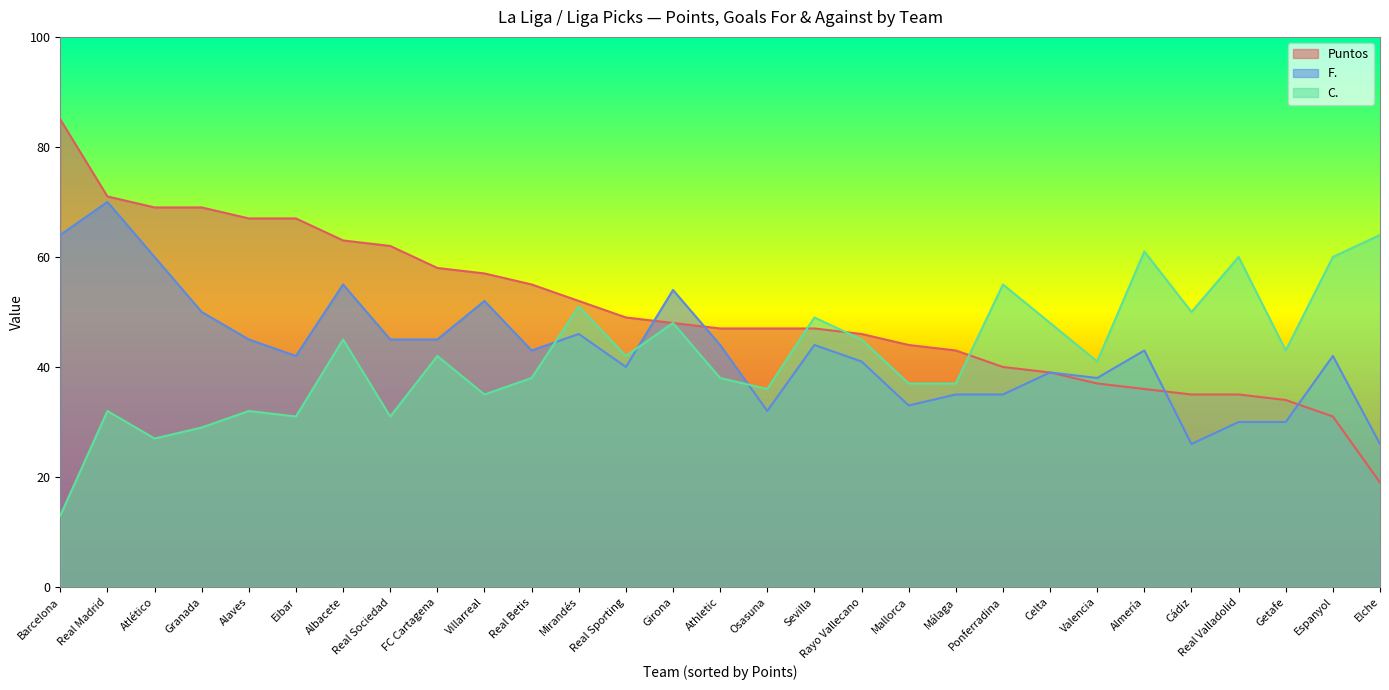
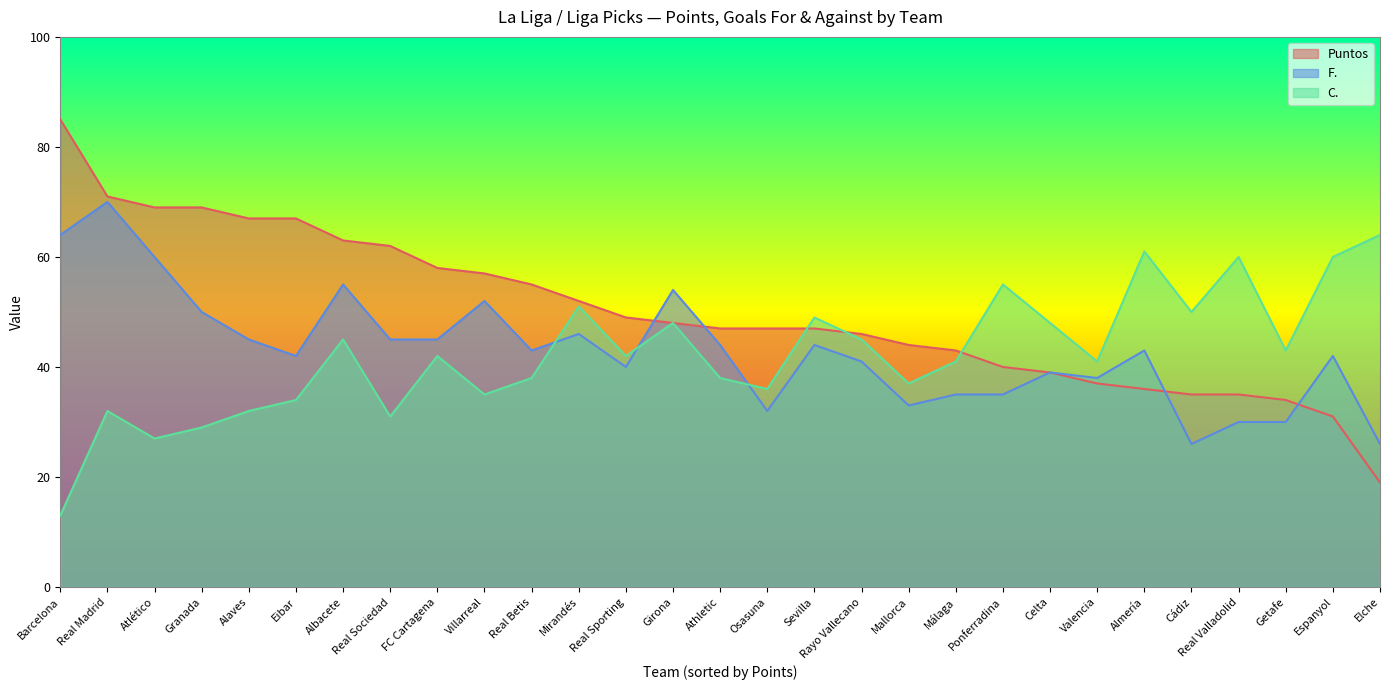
  {
    "Puntos": {
      "Barcelona": 85,
      "Real Madrid": 71,
      "Atlético": 69,
      "Granada": 69,
      "Alaves": 67,
      "Eibar": 67,
      "Albacete": 63,
      "Real Sociedad": 62,
      "FC Cartagena": 58,
      "Villarreal": 57,
      "Real Betis": 55,
      "Mirandés": 52,
      "Real Sporting": 49,
      "Athletic": 47,
      "Osasuna": 47,
      "Sevilla": 47,
      "Rayo Vallecano": 46,
      "Mallorca": 44,
      "Málaga": 43,
      "Ponferradina": 40,
      "Valencia": 37,
      "Almería": 36,
      "Cádiz": 35,
      "Real Valladolid": 35,
      "Getafe": 34,
      "Espanyol": 31,
      "Elche": 19
    },
    "F.": {
      "Barcelona": 64,
      "Real Madrid": 70,
      "Atlético": 60,
      "Granada": 50,
      "Alaves": 45,
      "Eibar": 42,
      "Albacete": 55,
      "Real Sociedad": 45,
      "FC Cartagena": 45,
      "Villarreal": 52,
      "Real Betis": 43,
      "Mirandés": 46,
      "Real Sporting": 40,
      "Girona": 54,
      "Athletic": 44,
      "Osasuna": 32,
      "Sevilla": 44,
      "Rayo Vallecano": 41,
      "Mallorca": 33,
      "Málaga": 35,
      "Ponferradina": 35,
      "Valencia": 38,
      "Almería": 43,
      "Cádiz": 26,
      "Real Valladolid": 30,
      "Getafe": 30,
      "Espanyol": 42,
      "Elche": 26
    },
    "C.": {
      "Barcelona": 13,
      "Real Madrid": 32,
      "Atlético": 27,
      "Granada": 29,
      "Alaves": 32,
-     "Eibar": 31,
+     "Eibar": 34,
      "Albacete": 45,
      "Real Sociedad": 31,
      "FC Cartagena": 42,
      "Villarreal": 35,
      "Real Betis": 38,
      "Mirandés": 51,
      "Real Sporting": 42,
      "Athletic": 38,
      "Osasuna": 36,
      "Sevilla": 49,
      "Rayo Vallecano": 45,
      "Mallorca": 37,
-     "Málaga": 37,
+     "Málaga": 41,
      "Ponferradina": 55,
      "Celta": 48,
      "Valencia": 41,
      "Almería": 61,
      "Cádiz": 50,
      "Real Valladolid": 60,
      "Getafe": 43,
      "Espanyol": 60,
      "Elche": 64
    }
  }
